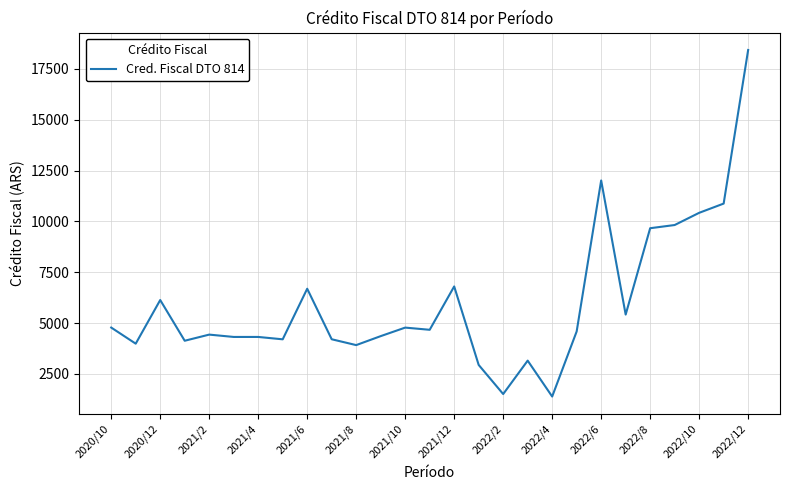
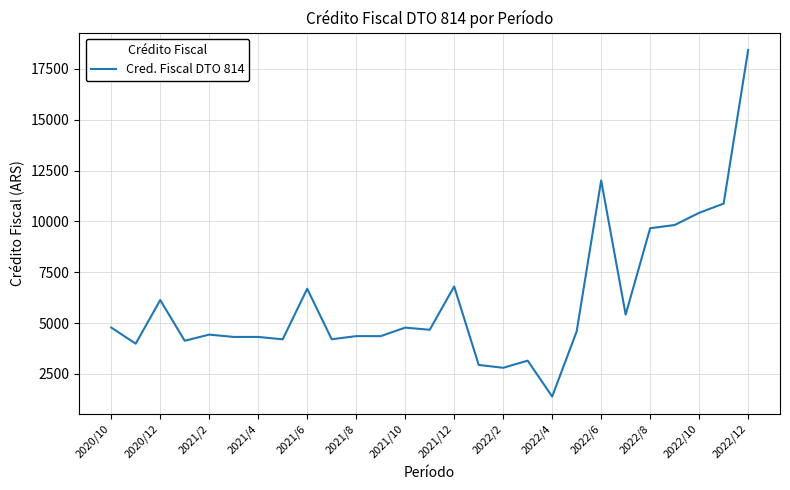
  {
    "2020/10": 4800,
    "2020/12": 6100,
    "2021/2": 4400,
    "2021/4": 4300,
    "2021/6": 6700,
-   "2021/8": 3900,
+   "2021/8": 4400,
    "2021/10": 4800,
    "2021/12": 6800,
-   "2022/2": 1500,
+   "2022/2": 2800,
    "2022/4": 1400,
    "2022/6": 12000,
    "2022/8": 9700,
    "2022/10": 10400,
    "2022/12": 18400
  }
